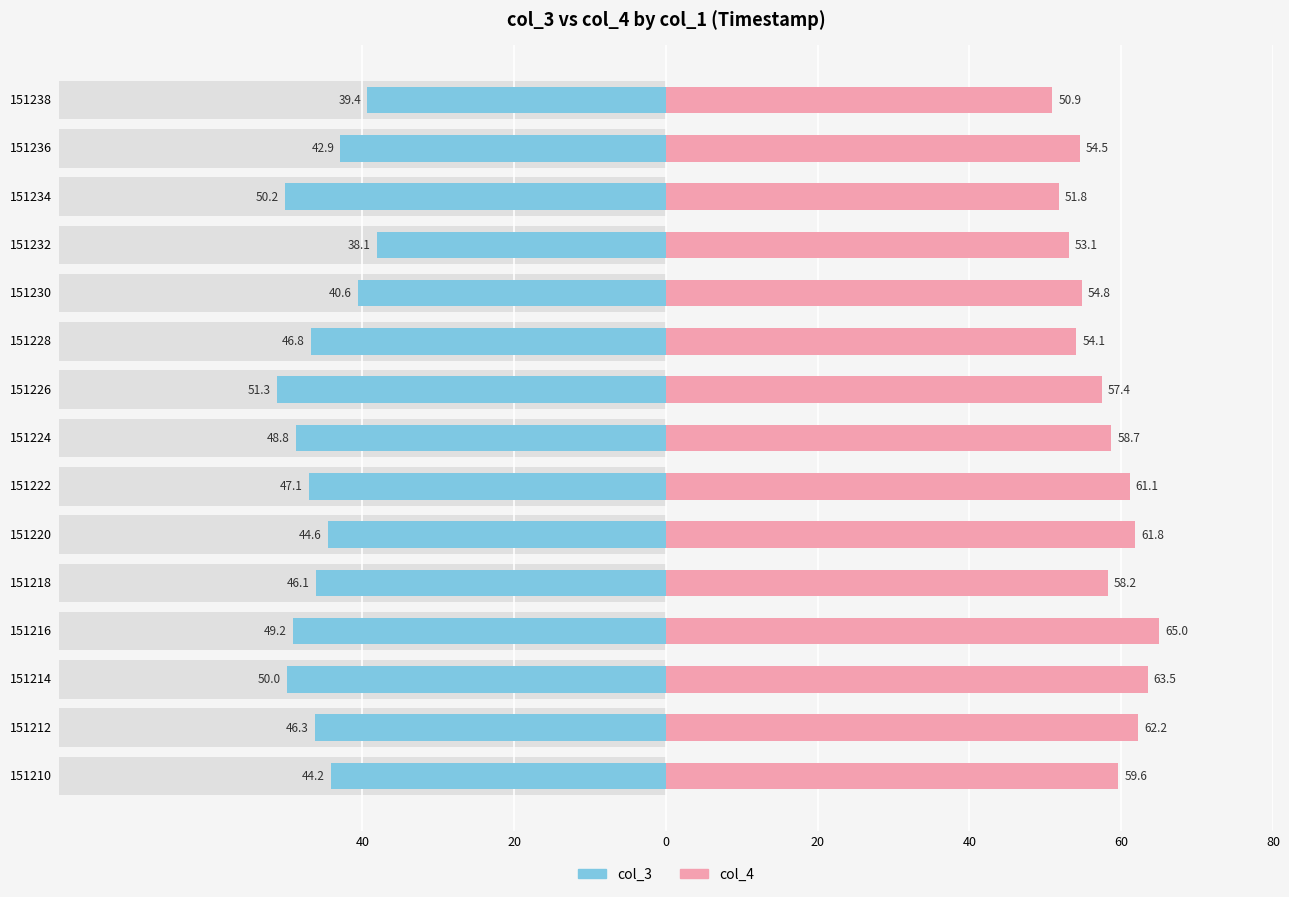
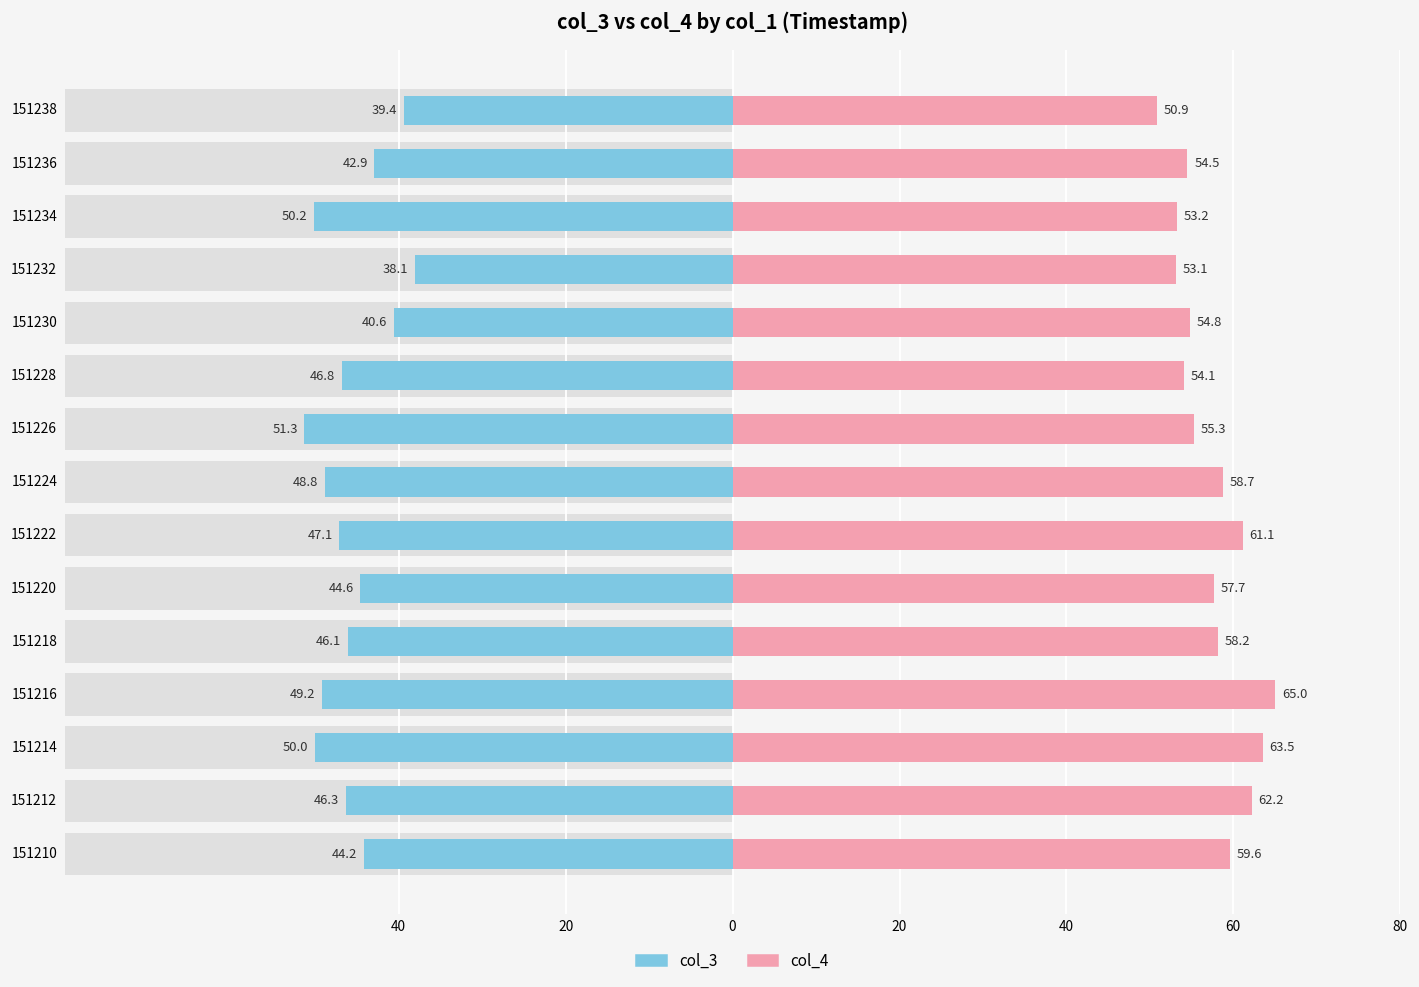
  {
    "col_4": {
      "151238": 50.9,
      "151236": 54.5,
-     "151234": 51.8,
+     "151234": 53.2,
      "151232": 53.1,
      "151230": 54.8,
      "151228": 54.1,
-     "151226": 57.4,
+     "151226": 55.3,
      "151224": 58.7,
      "151222": 61.1,
-     "151220": 61.8,
+     "151220": 57.7,
      "151218": 58.2,
      "151216": 65.0,
      "151214": 63.5,
      "151212": 62.2,
      "151210": 59.6
    }
  }
